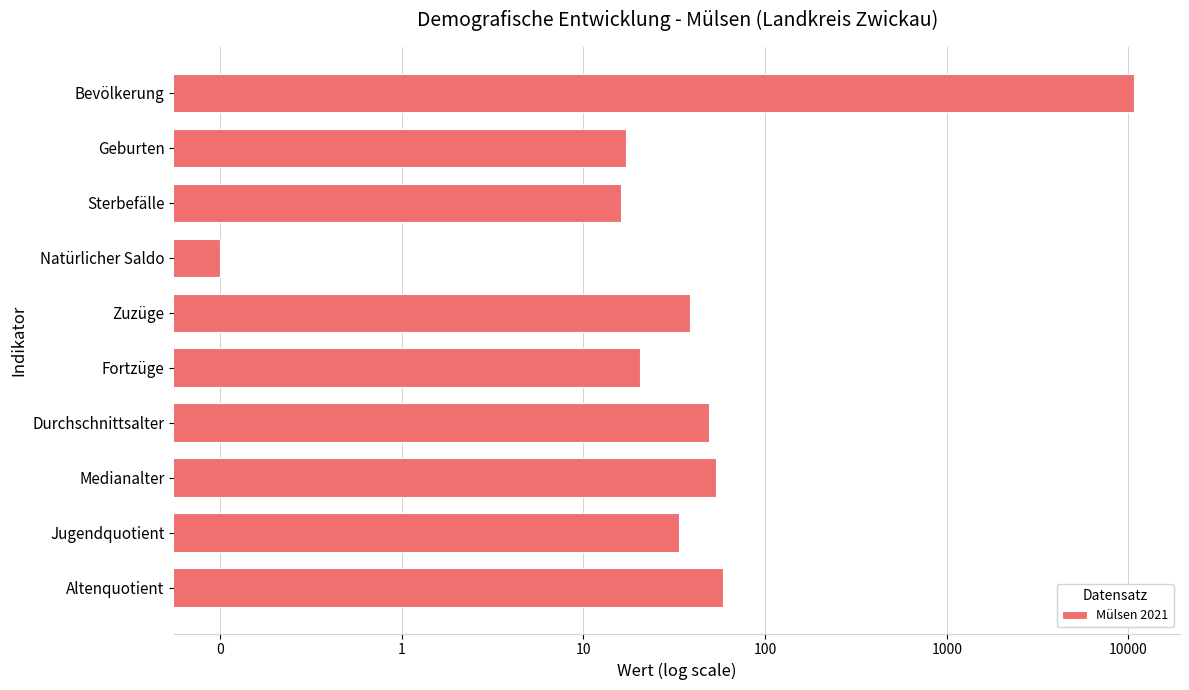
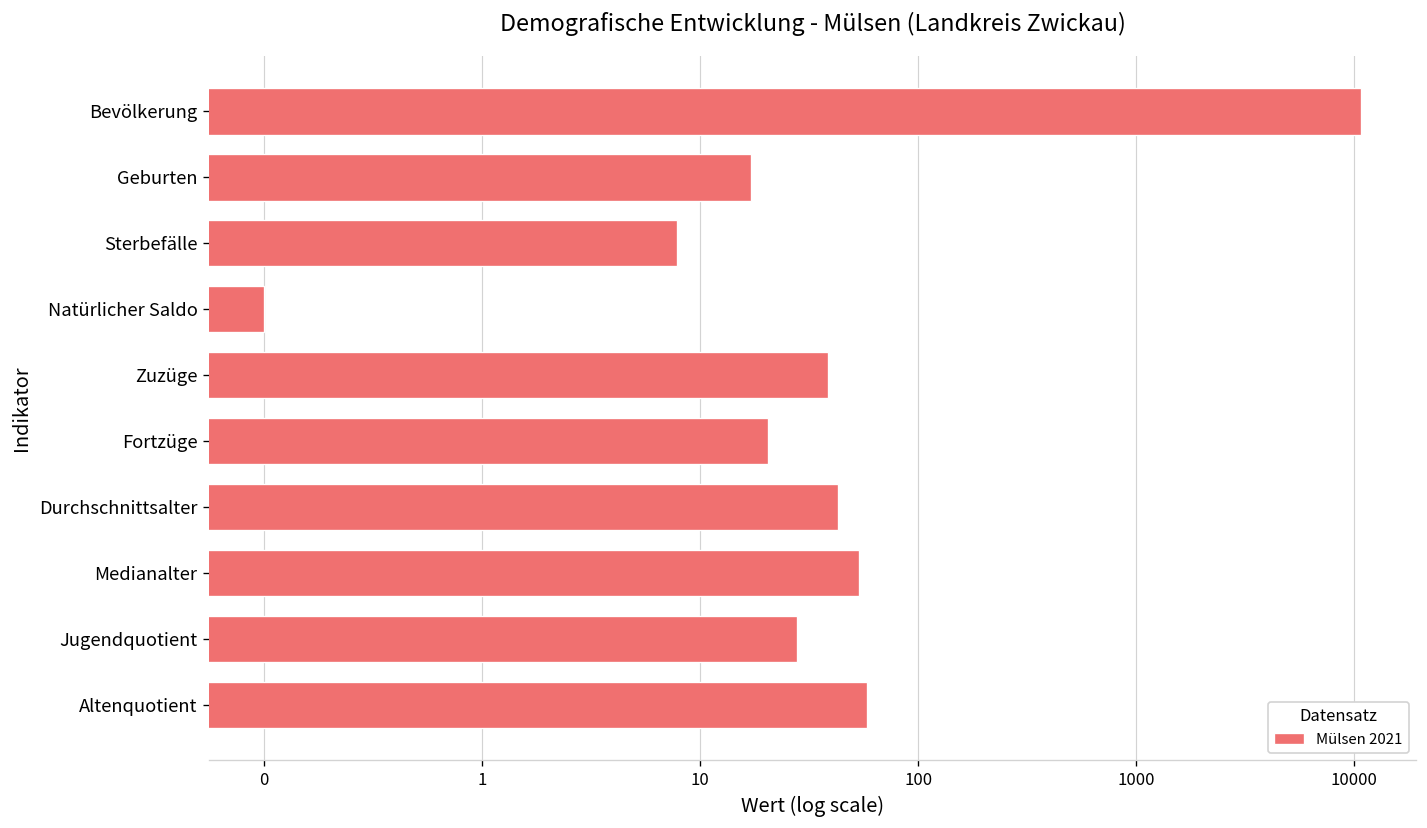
  {
    "Bevölkerung": 11000,
    "Geburten": 17,
-   "Sterbefälle": 16,
+   "Sterbefälle": 7.8,
    "Natürlicher Saldo": 0.1,
    "Zuzüge": 38,
    "Fortzüge": 21,
-   "Durchschnittsalter": 49,
+   "Durchschnittsalter": 43,
    "Medianalter": 54,
-   "Jugendquotient": 34,
+   "Jugendquotient": 28,
    "Altenquotient": 58
  }
